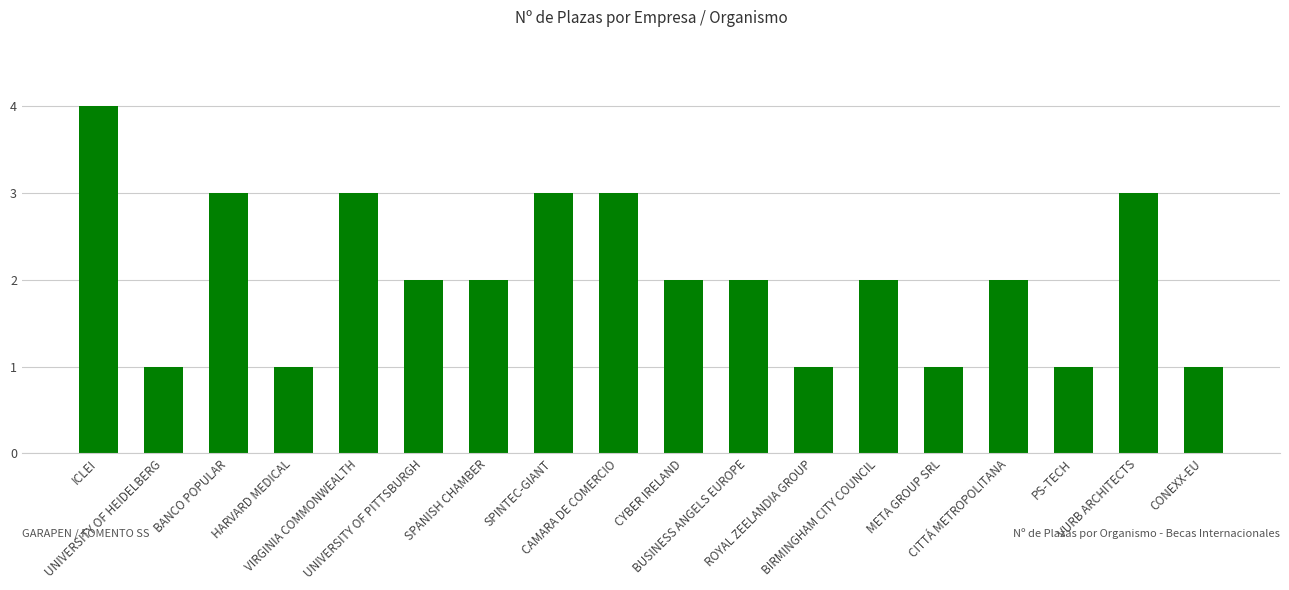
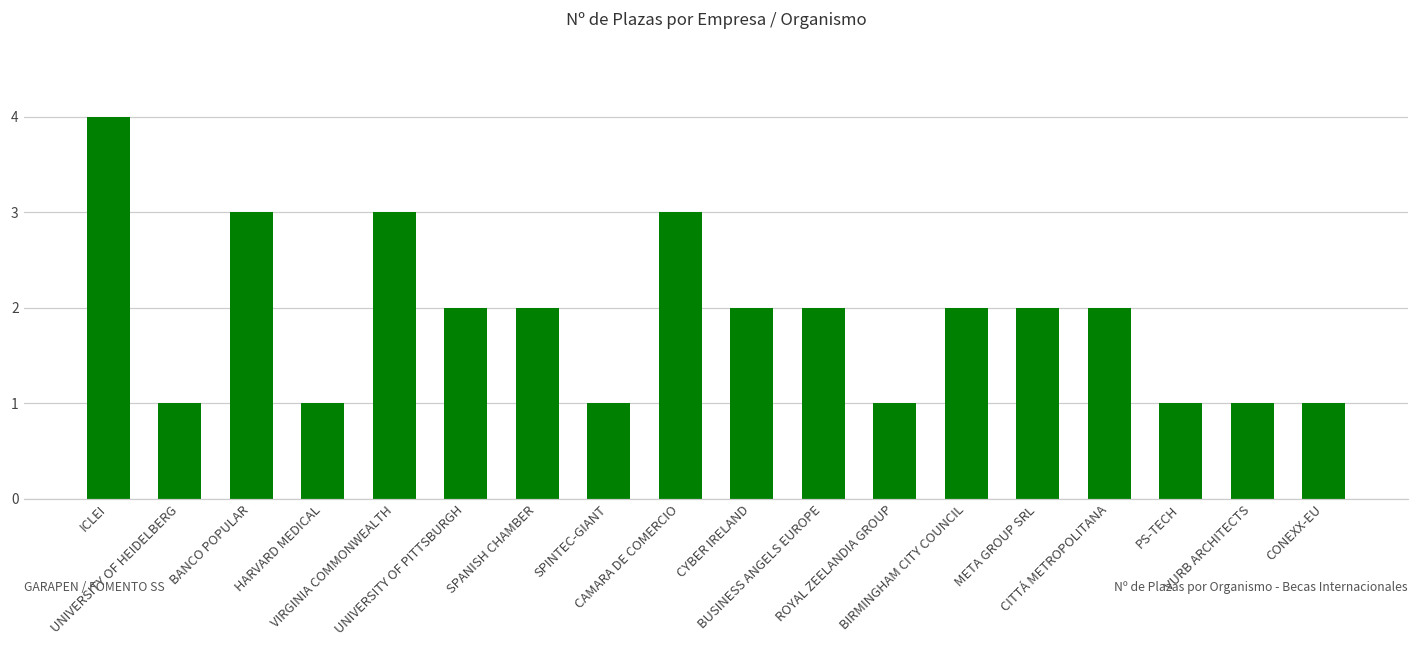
  {
    "ICLEI": 4,
    "UNIVERSITY OF HEIDELBERG": 1,
    "BANCO POPULAR": 3,
    "HARVARD MEDICAL": 1,
    "VIRGINIA COMMONWEALTH": 3,
    "UNIVERSITY OF PITTSBURGH": 2,
    "SPANISH CHAMBER": 2,
-   "SPINTEC-GIANT": 3,
+   "SPINTEC-GIANT": 1,
    "CAMARA DE COMERCIO": 3,
    "CYBER IRELAND": 2,
    "BUSINESS ANGELS EUROPE": 2,
    "ROYAL ZEELANDIA GROUP": 1,
    "BIRMINGHAM CITY COUNCIL": 2,
-   "META GROUP SRL": 1,
+   "META GROUP SRL": 2,
    "CITTÁ METROPOLITANA": 2,
    "PS-TECH": 1,
-   "VURB ARCHITECTS": 3,
+   "VURB ARCHITECTS": 1,
    "CONEXX-EU": 1
  }
